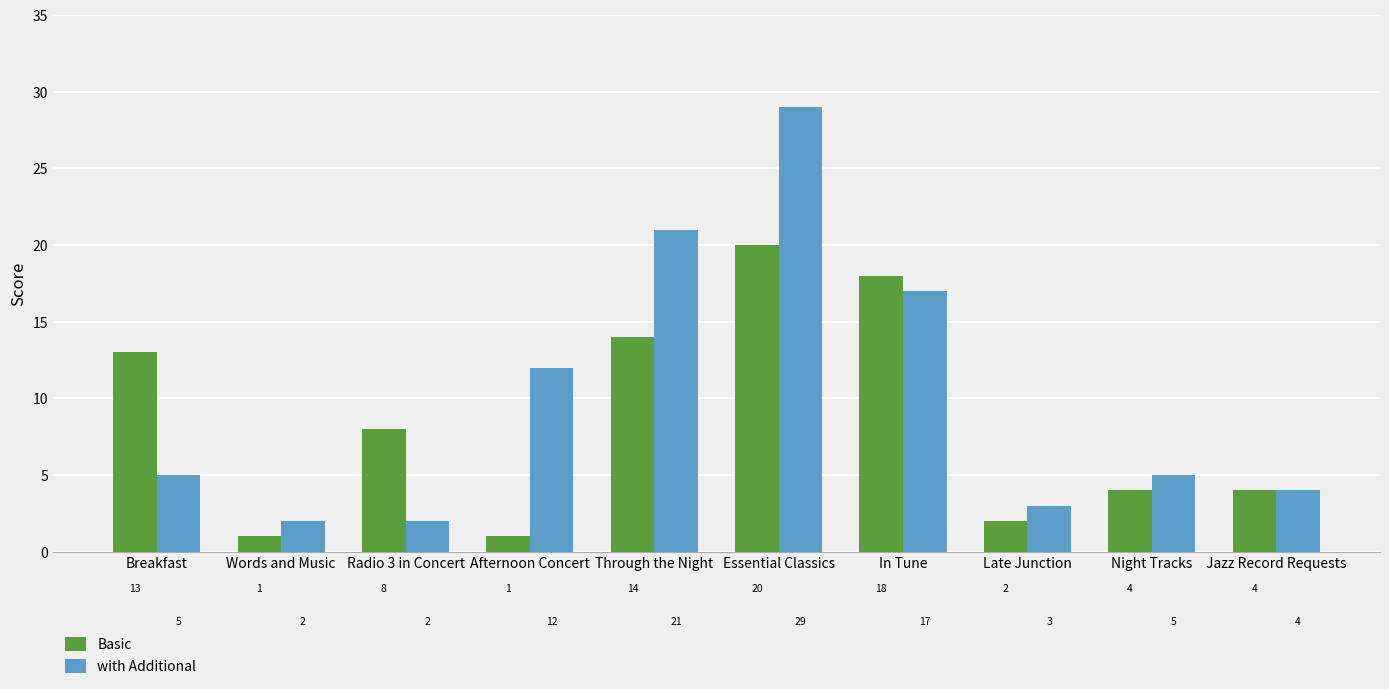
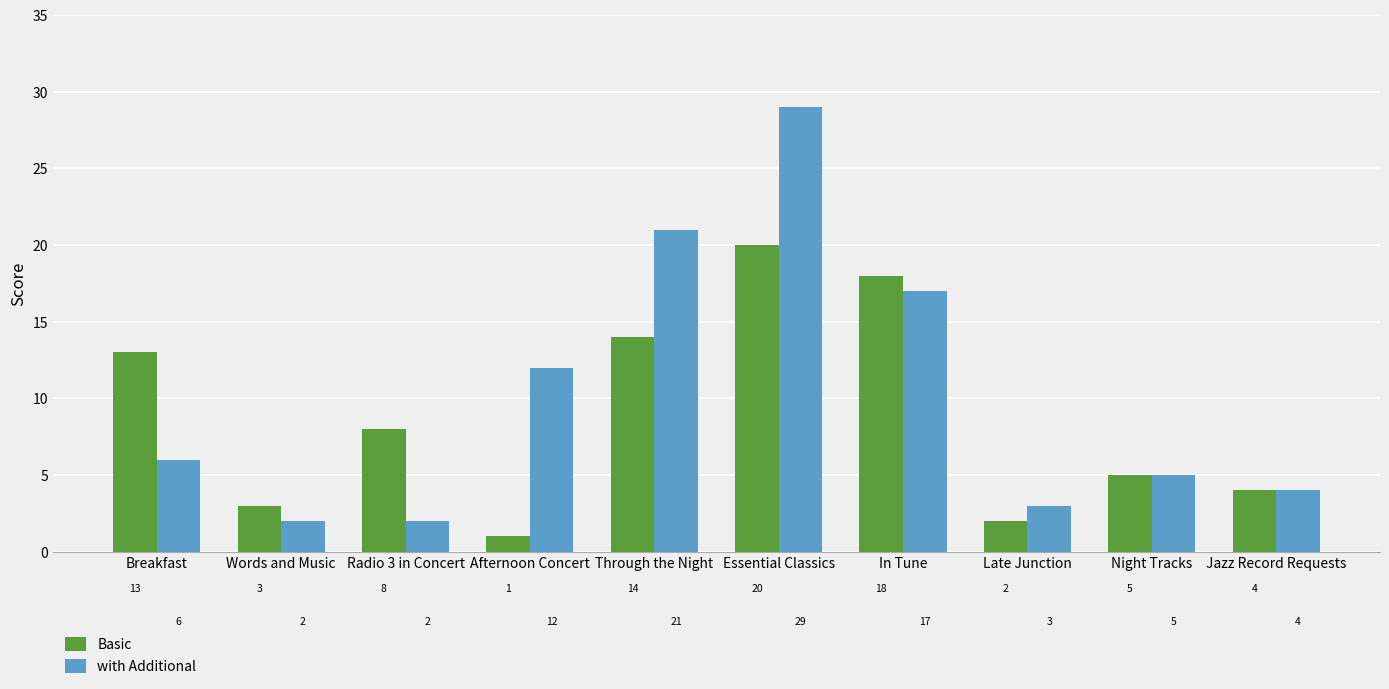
  {
    "Basic": {
-     "Words and Music": 1,
-     "Night Tracks": 4
+     "Words and Music": 3,
+     "Night Tracks": 5
    },
    "with Additional": {
-     "Breakfast": 5
+     "Breakfast": 6
    }
  }
